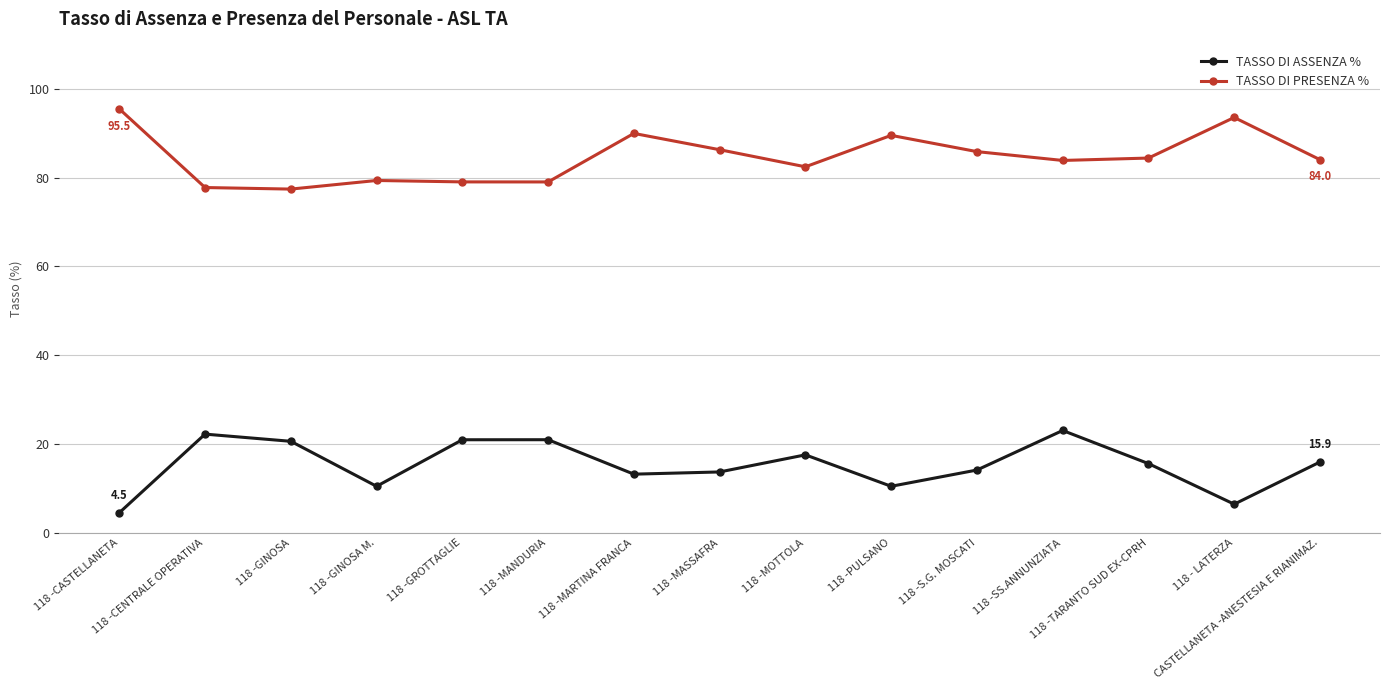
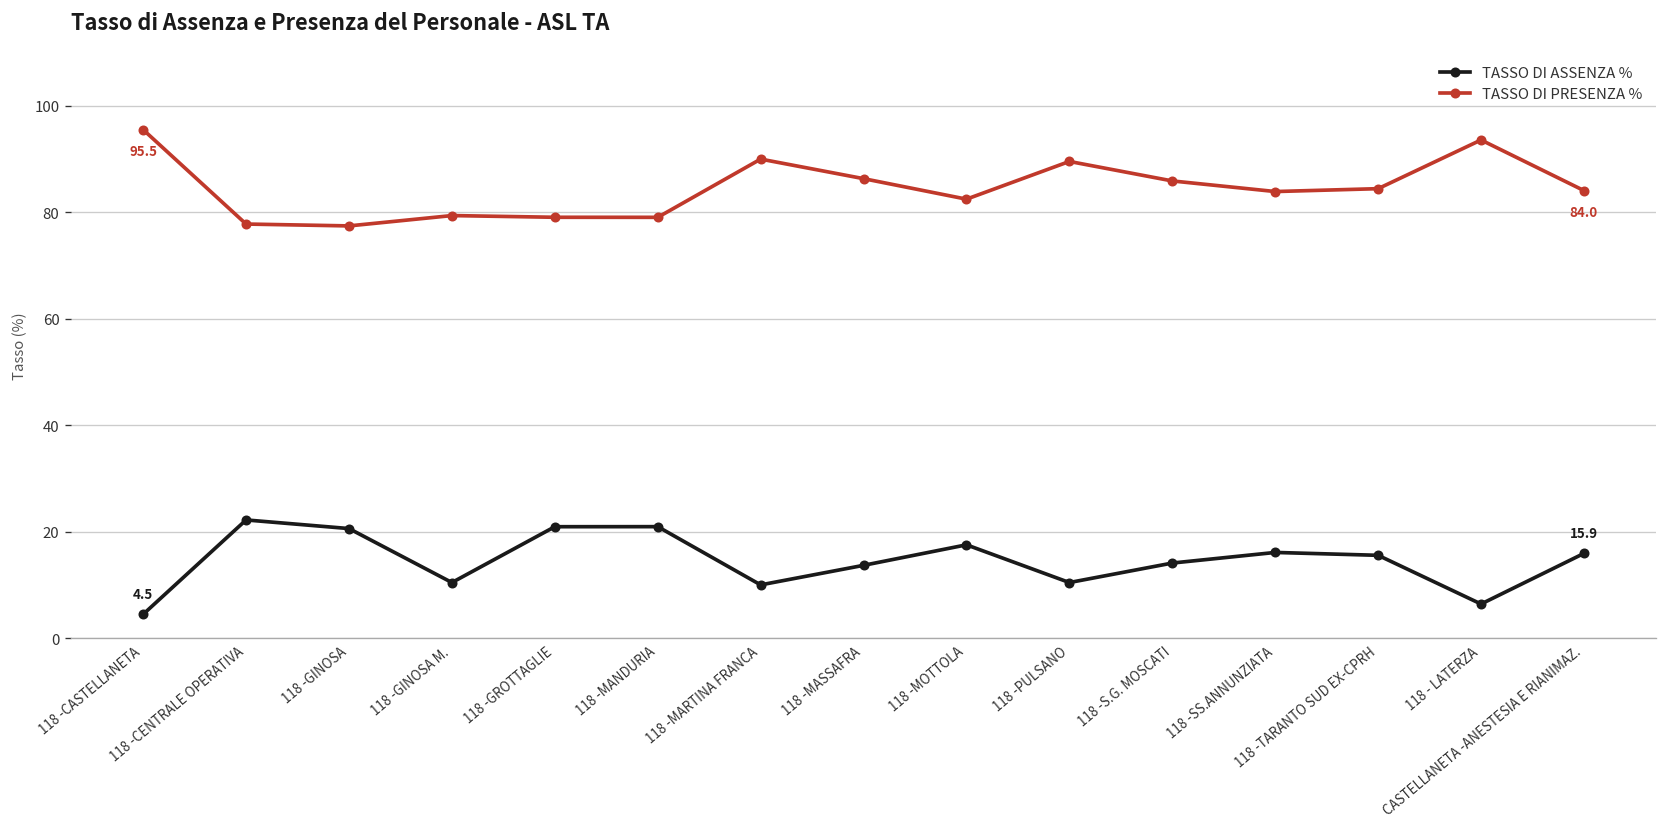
  {
    "TASSO DI ASSENZA %": {
      "118 -CENTRALE OPERATIVA": 22,
      "118 -GINOSA": 21,
      "118 -GINOSA M.": 10,
      "118 -GROTTAGLIE": 21,
      "118 -MANDURIA": 21,
-     "118 -MARTINA FRANCA": 13,
+     "118 -MARTINA FRANCA": 10,
      "118 -MASSAFRA": 14,
      "118 -MOTTOLA": 18,
      "118 -PULSANO": 10,
      "118 -S.G. MOSCATI": 14,
-     "118 -SS.ANNUNZIATA": 23,
+     "118 -SS.ANNUNZIATA": 16,
      "118 -TARANTO SUD EX-CPRH": 16,
      "118 - LATERZA": 6
    },
    "TASSO DI PRESENZA %": {
      "118 -CASTELLANETA": 95.5,
      "CASTELLANETA -ANESTESIA E RIANIMAZ.": 84.0
    }
  }
